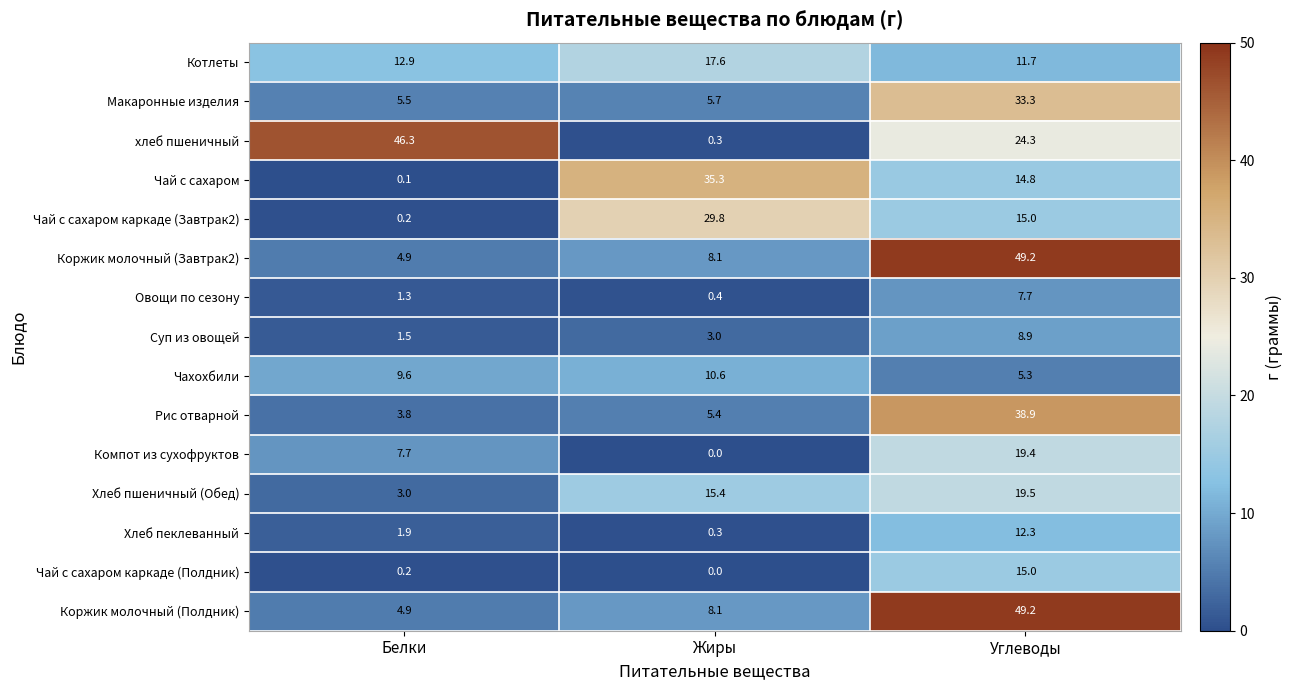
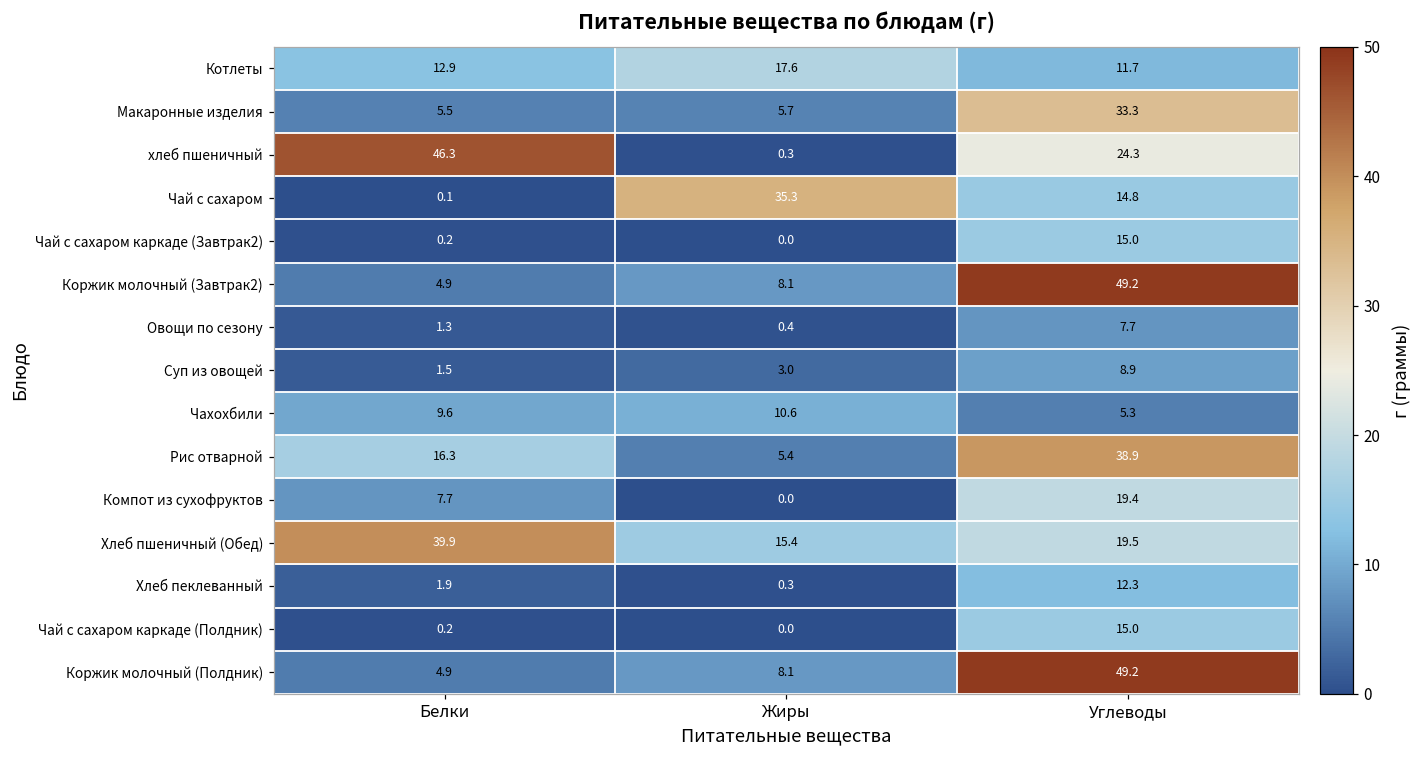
  {
    "Котлеты": {
      "Белки": 12.9,
      "Жиры": 17.6,
      "Углеводы": 11.7
    },
    "Макаронные изделия": {
      "Белки": 5.5,
      "Жиры": 5.7,
      "Углеводы": 33.3
    },
    "хлеб пшеничный": {
      "Белки": 46.3,
      "Жиры": 0.3,
      "Углеводы": 24.3
    },
    "Чай с сахаром": {
      "Белки": 0.1,
      "Жиры": 35.3,
      "Углеводы": 14.8
    },
    "Чай с сахаром каркаде (Завтрак2)": {
      "Белки": 0.2,
-     "Жиры": 29.8,
+     "Жиры": 0.0,
      "Углеводы": 15.0
    },
    "Коржик молочный (Завтрак2)": {
      "Белки": 4.9,
      "Жиры": 8.1,
      "Углеводы": 49.2
    },
    "Овощи по сезону": {
      "Белки": 1.3,
      "Жиры": 0.4,
      "Углеводы": 7.7
    },
    "Суп из овощей": {
      "Белки": 1.5,
      "Жиры": 3.0,
      "Углеводы": 8.9
    },
    "Чахохбили": {
      "Белки": 9.6,
      "Жиры": 10.6,
      "Углеводы": 5.3
    },
    "Рис отварной": {
-     "Белки": 3.8,
+     "Белки": 16.3,
      "Жиры": 5.4,
      "Углеводы": 38.9
    },
    "Компот из сухофруктов": {
      "Белки": 7.7,
      "Жиры": 0.0,
      "Углеводы": 19.4
    },
    "Хлеб пшеничный (Обед)": {
-     "Белки": 3.0,
+     "Белки": 39.9,
      "Жиры": 15.4,
      "Углеводы": 19.5
    },
    "Хлеб пеклеванный": {
      "Белки": 1.9,
      "Жиры": 0.3,
      "Углеводы": 12.3
    },
    "Чай с сахаром каркаде (Полдник)": {
      "Белки": 0.2,
      "Жиры": 0.0,
      "Углеводы": 15.0
    },
    "Коржик молочный (Полдник)": {
      "Белки": 4.9,
      "Жиры": 8.1,
      "Углеводы": 49.2
    }
  }
